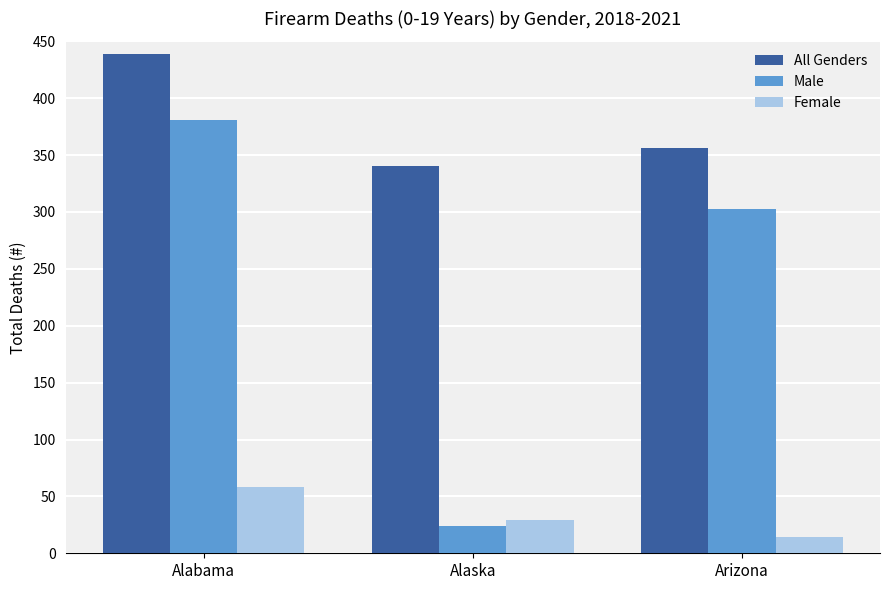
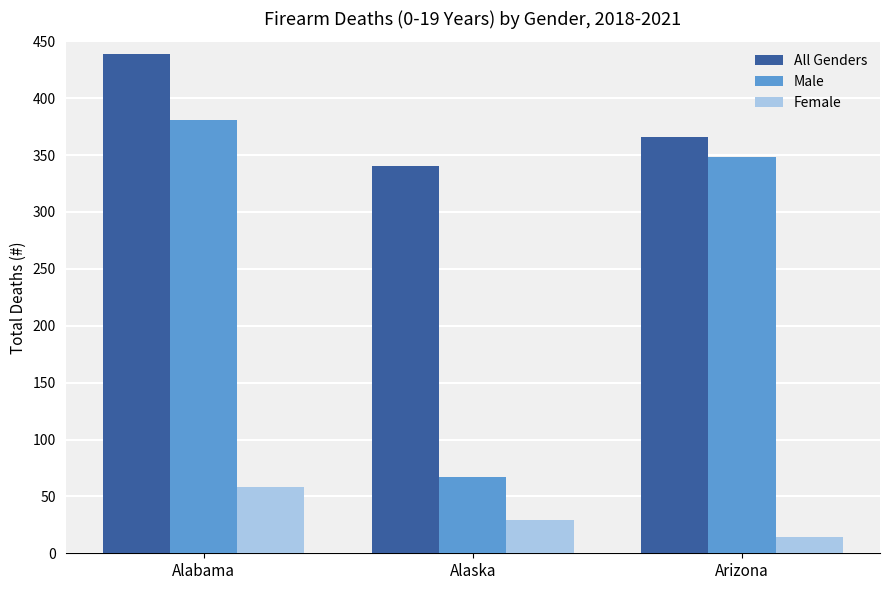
  {
    "All Genders": {
      "Alabama": 439,
      "Alaska": 340,
-     "Arizona": 356
+     "Arizona": 366
    },
    "Male": {
      "Alabama": 381,
-     "Alaska": 24,
-     "Arizona": 303
+     "Alaska": 67,
+     "Arizona": 348
    },
    "Female": {
      "Alabama": 58,
      "Alaska": 29,
      "Arizona": 14
    }
  }
